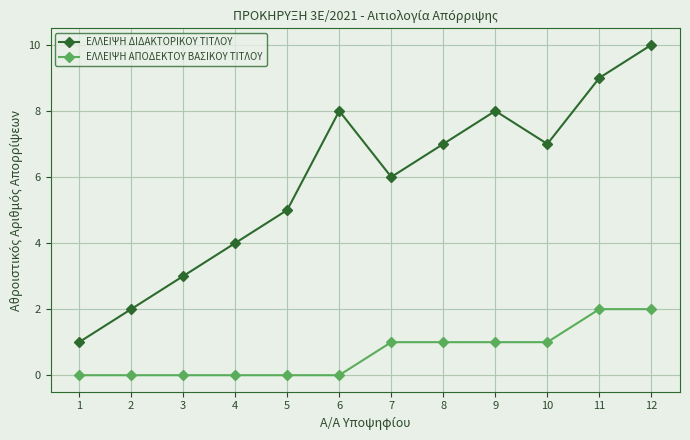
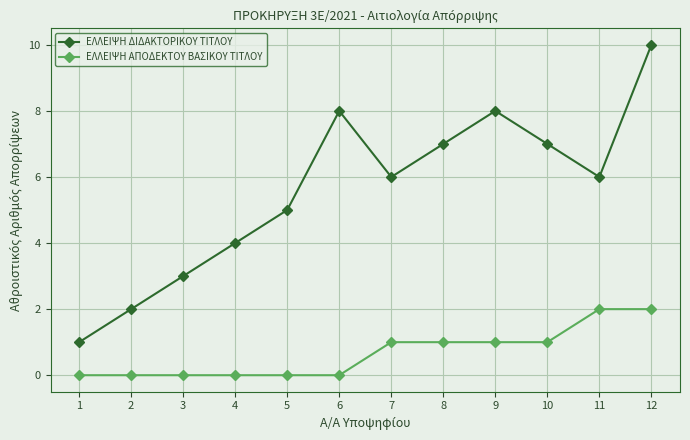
  {
    "ΕΛΛΕΙΨΗ ΔΙΔΑΚΤΟΡΙΚΟΥ ΤΙΤΛΟΥ": {
      "1": 1,
      "2": 2,
      "3": 3,
      "4": 4,
      "5": 5,
      "6": 8,
      "7": 6,
      "8": 7,
      "9": 8,
      "10": 7,
-     "11": 9,
+     "11": 6,
      "12": 10
    },
    "ΕΛΛΕΙΨΗ ΑΠΟΔΕΚΤΟΥ ΒΑΣΙΚΟΥ ΤΙΤΛΟΥ": {
      "1": 0,
      "2": 0,
      "3": 0,
      "4": 0,
      "5": 0,
      "6": 0,
      "7": 1,
      "8": 1,
      "9": 1,
      "10": 1,
      "11": 2,
      "12": 2
    }
  }
